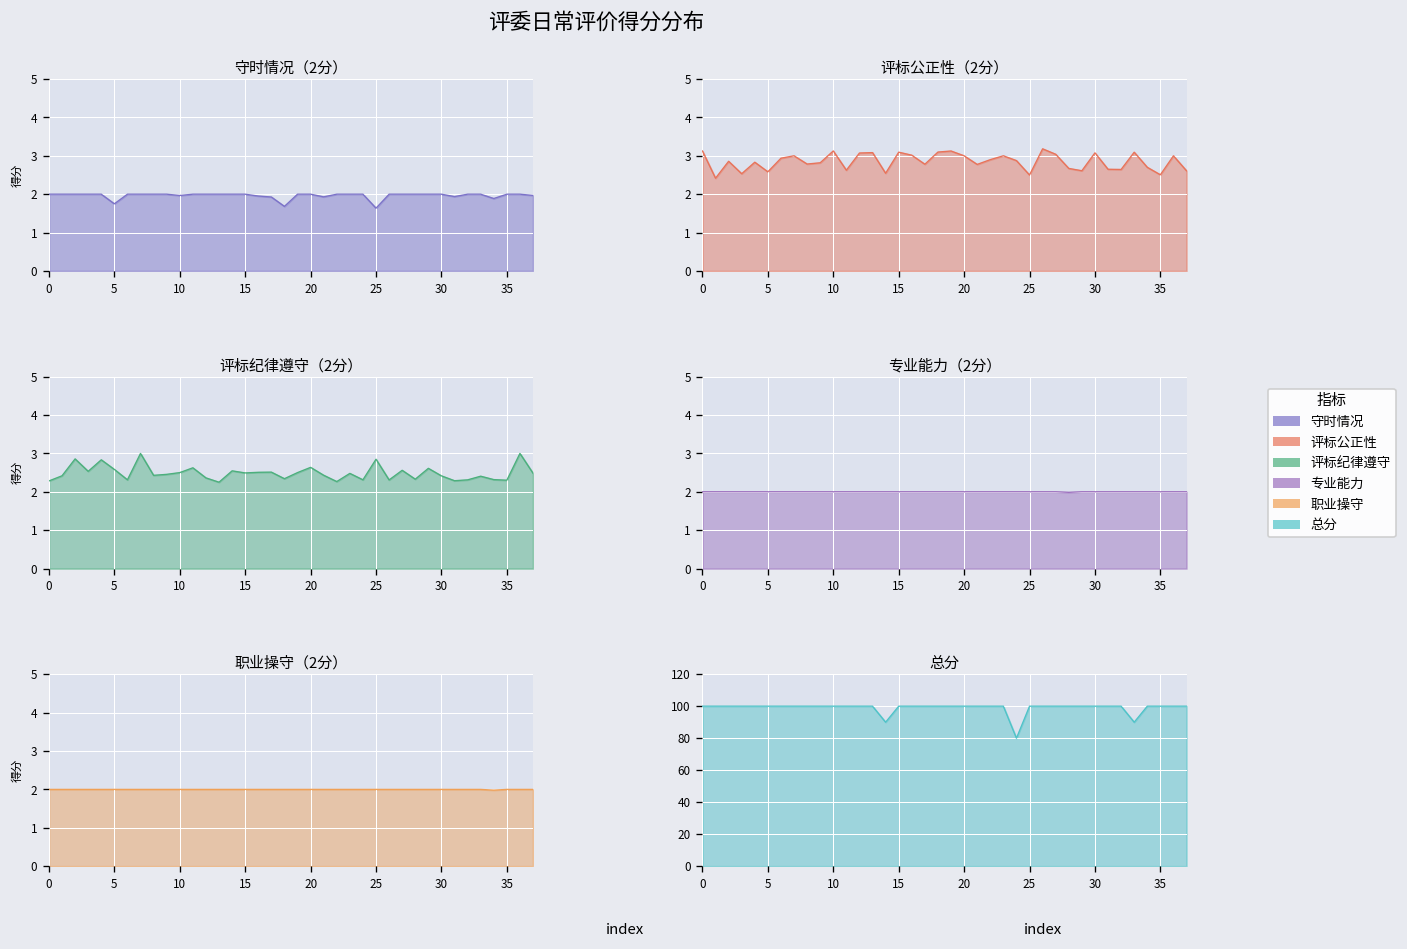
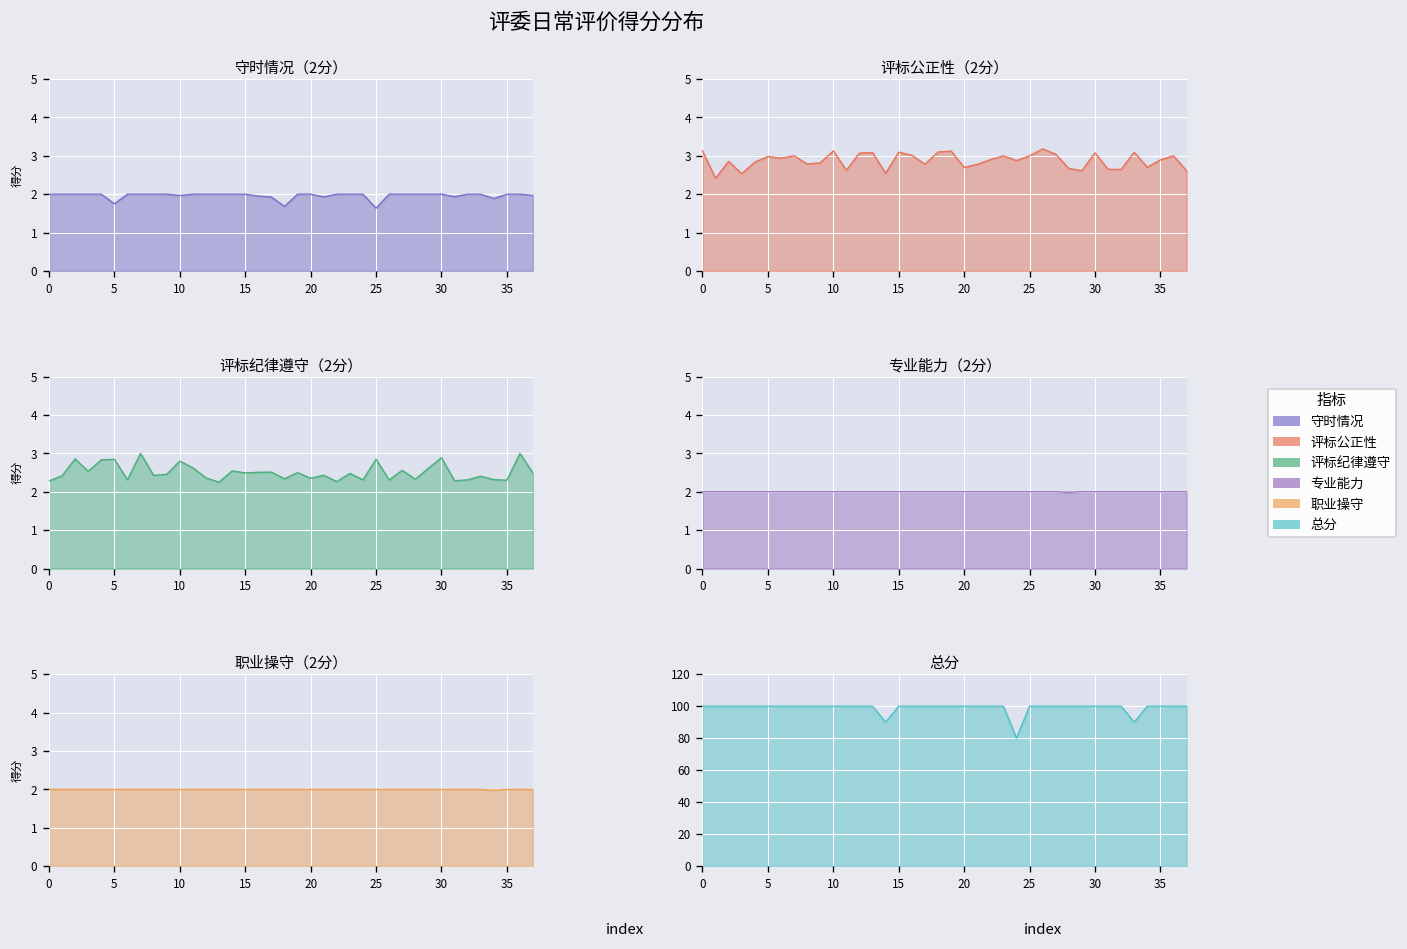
  {
    "守时情况（2分）": {
      "0": 2.0,
      "5": 1.8,
      "10": 2.0,
      "15": 2.0,
      "20": 2.0,
      "25": 1.6,
      "30": 2.0,
      "35": 2.0
    },
    "评标公正性（2分）": {
      "0": 3.1,
-     "5": 2.6,
+     "5": 3.0,
      "10": 3.1,
      "15": 3.1,
-     "20": 3.0,
-     "25": 2.5,
+     "20": 2.7,
+     "25": 3.0,
      "30": 3.1,
-     "35": 2.5
+     "35": 2.9
    },
    "评标纪律遵守（2分）": {
      "0": 2.3,
-     "5": 2.6,
-     "10": 2.5,
+     "5": 2.8,
+     "10": 2.8,
      "15": 2.5,
-     "20": 2.6,
+     "20": 2.4,
      "25": 2.8,
-     "30": 2.4,
+     "30": 2.9,
      "35": 2.3
    },
    "专业能力（2分）": {
      "0": 2.0,
      "5": 2.0,
      "10": 2.0,
      "15": 2.0,
      "20": 2.0,
      "25": 2.0,
      "30": 2.0,
      "35": 2.0
    },
    "职业操守（2分）": {
      "0": 2.0,
      "5": 2.0,
      "10": 2.0,
      "15": 2.0,
      "20": 2.0,
      "25": 2.0,
      "30": 2.0,
      "35": 2.0
    },
    "总分": {
      "0": 100,
      "5": 100,
      "10": 100,
      "15": 100,
      "20": 100,
      "25": 100,
      "30": 100,
      "35": 100
    }
  }
